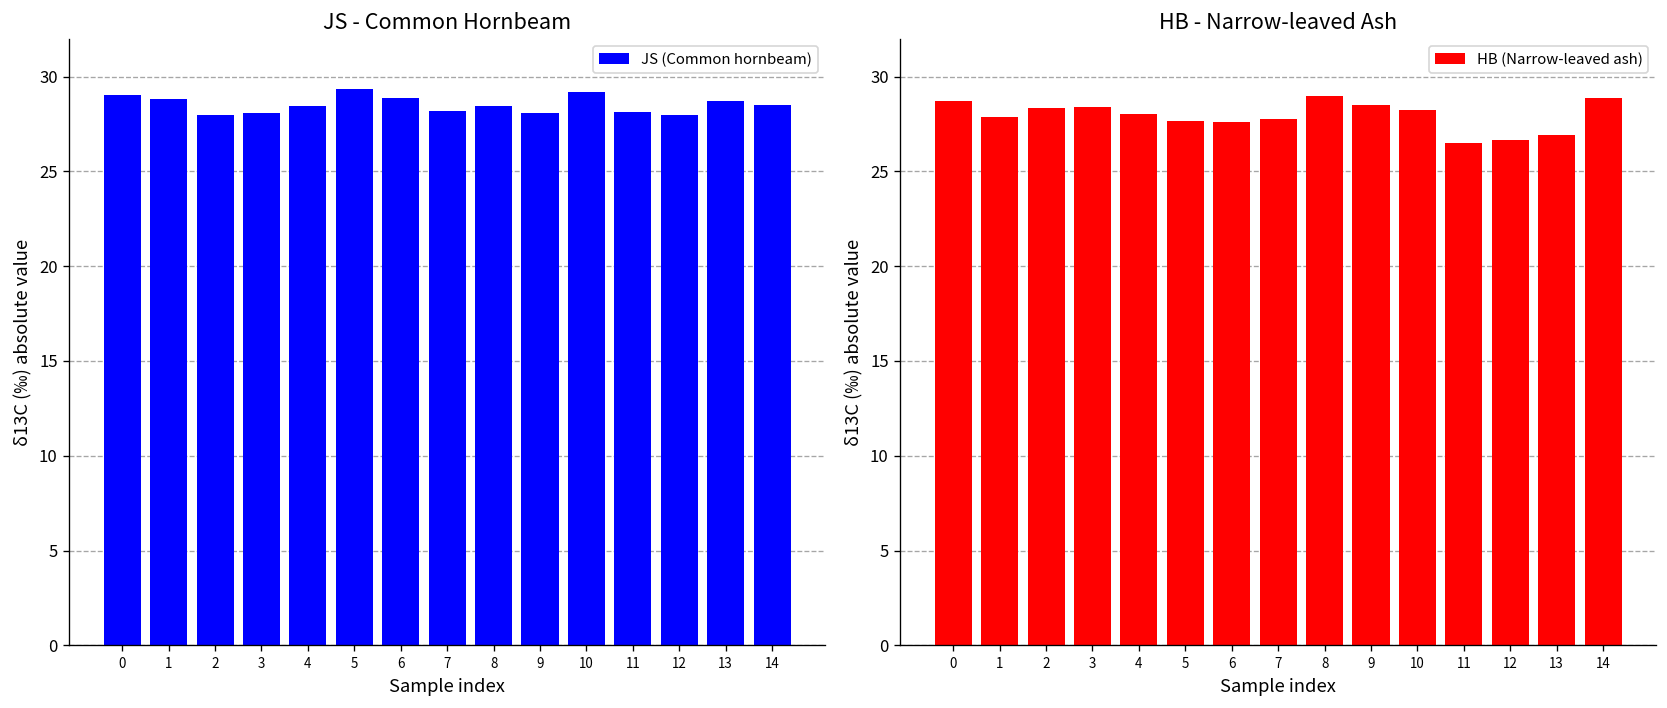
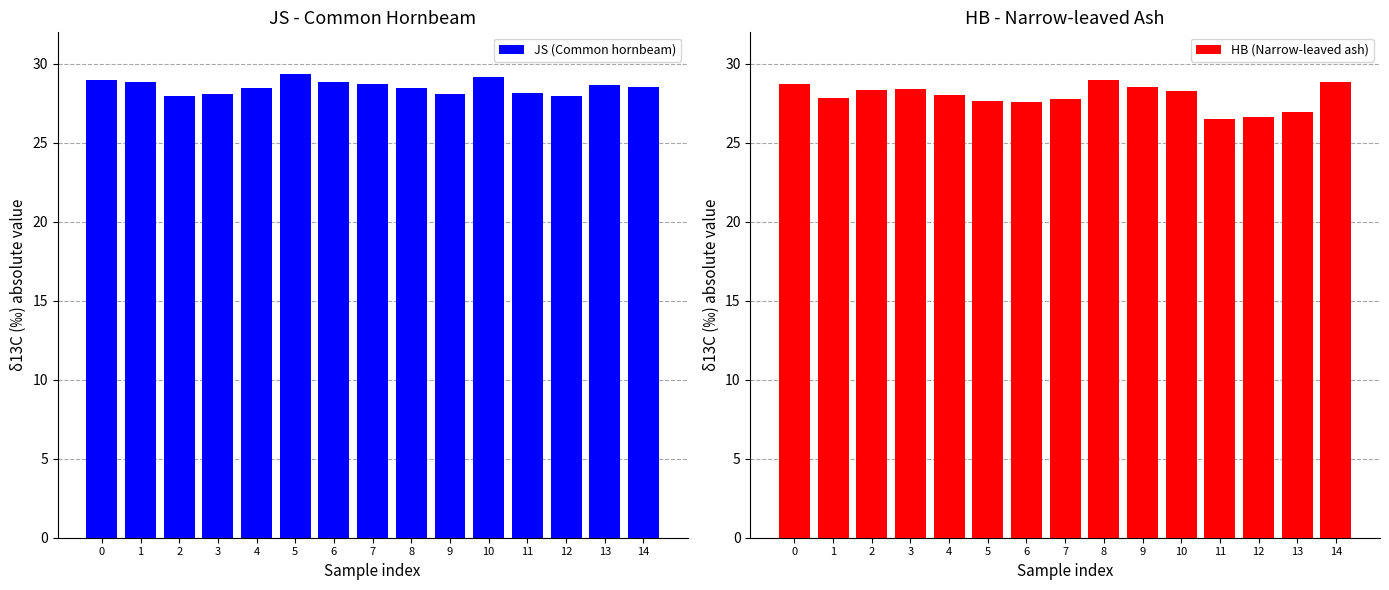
  {
    "JS - Common Hornbeam": {
      "0": 29.0,
      "1": 28.8,
      "2": 28.0,
      "3": 28.1,
      "4": 28.5,
      "5": 29.3,
      "6": 28.9,
-     "7": 28.2,
+     "7": 28.7,
      "8": 28.5,
      "9": 28.1,
      "10": 29.2,
      "11": 28.2,
      "12": 28.0,
      "13": 28.7,
      "14": 28.5
    },
    "HB - Narrow-leaved Ash": {
      "0": 28.7,
      "1": 27.9,
      "2": 28.3,
      "3": 28.4,
      "4": 28.0,
      "5": 27.6,
      "6": 27.6,
      "7": 27.8,
      "8": 29.0,
      "9": 28.5,
      "10": 28.3,
      "11": 26.5,
      "12": 26.7,
      "13": 26.9,
      "14": 28.9
    }
  }
